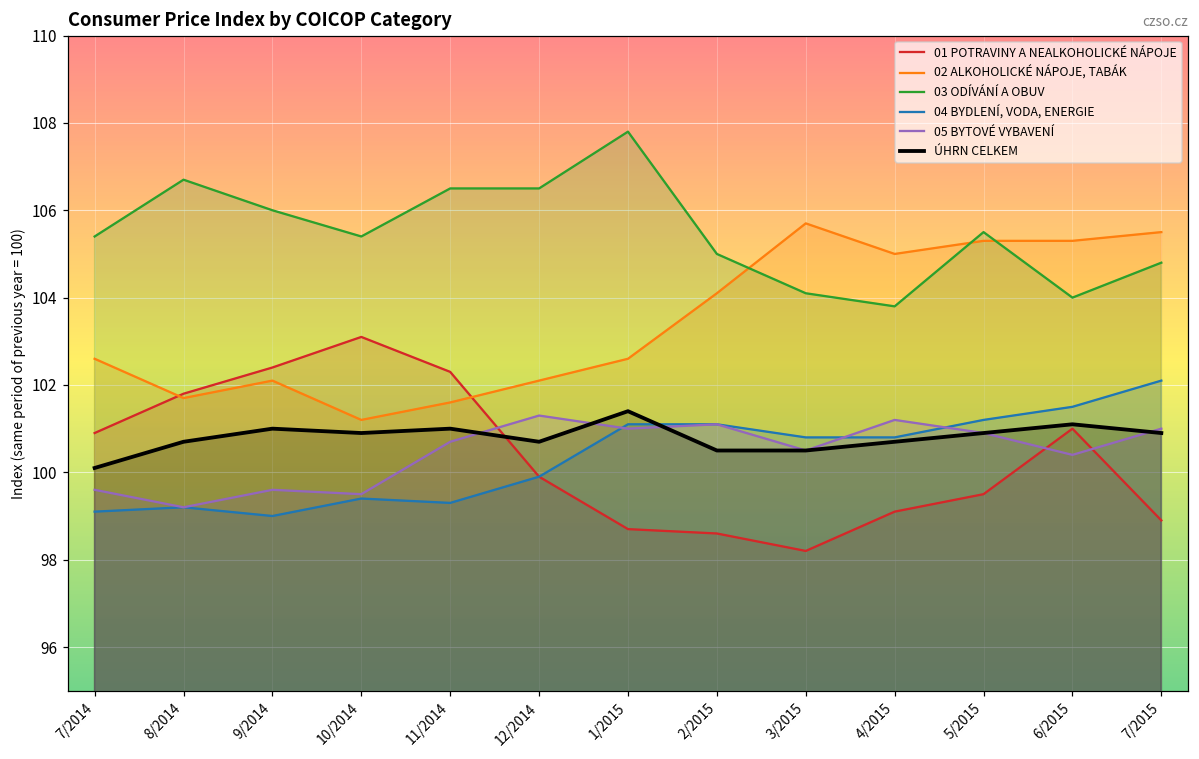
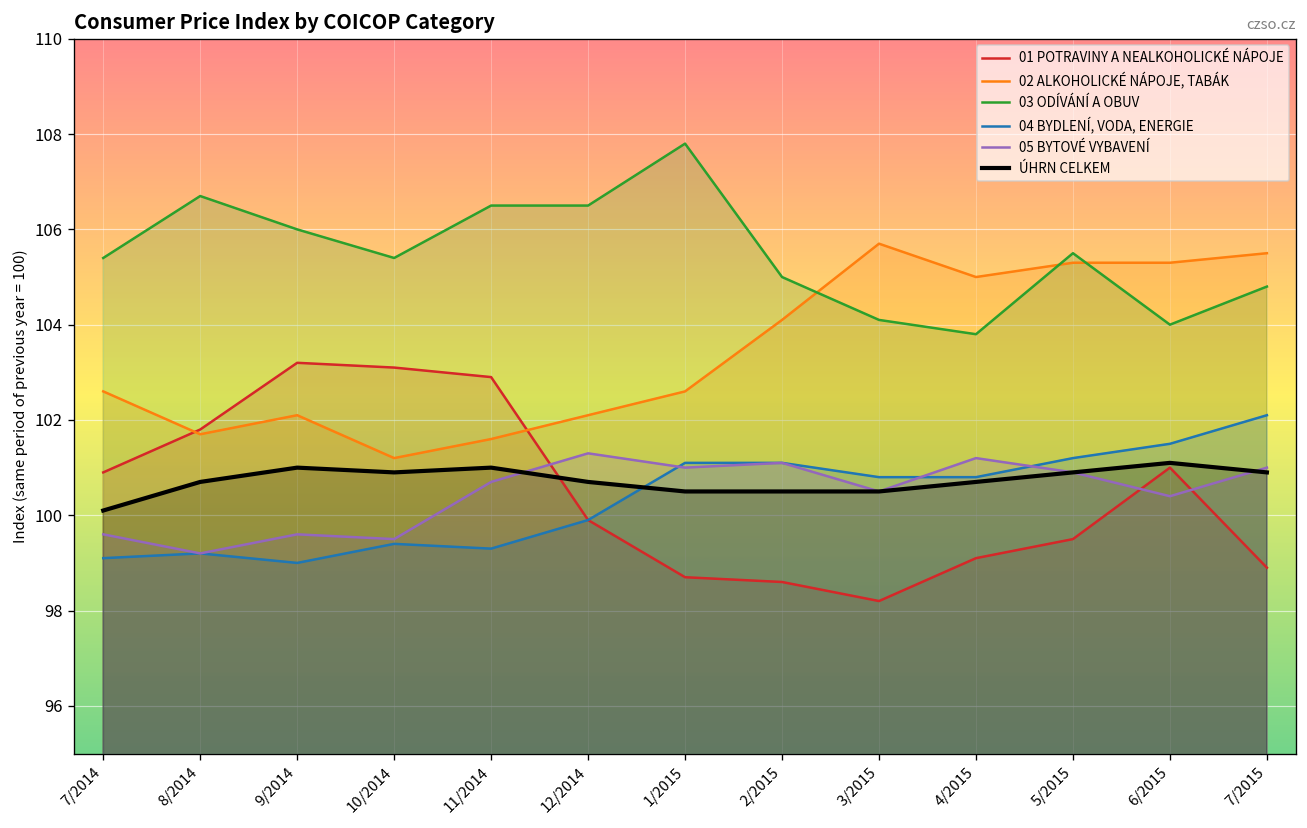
  {
    "01 POTRAVINY A NEALKOHOLICKÉ NÁPOJE": {
      "7/2014": 100.9,
      "8/2014": 101.8,
-     "9/2014": 102.4,
+     "9/2014": 103.2,
      "10/2014": 103.1,
-     "11/2014": 102.3,
+     "11/2014": 102.9,
      "1/2015": 98.7,
      "2/2015": 98.6,
      "3/2015": 98.2,
      "4/2015": 99.1,
      "5/2015": 99.5,
      "6/2015": 101.0,
      "7/2015": 98.9
    },
    "02 ALKOHOLICKÉ NÁPOJE, TABÁK": {
      "7/2014": 102.6,
      "8/2014": 101.7,
      "9/2014": 102.1,
      "10/2014": 101.2,
      "11/2014": 101.6,
      "12/2014": 102.1,
      "1/2015": 102.6,
      "2/2015": 104.1,
      "3/2015": 105.7,
      "4/2015": 105.0,
      "5/2015": 105.3,
      "6/2015": 105.3,
      "7/2015": 105.5
    },
    "03 ODÍVÁNÍ A OBUV": {
      "7/2014": 105.4,
      "8/2014": 106.7,
      "9/2014": 106.0,
      "10/2014": 105.4,
      "11/2014": 106.5,
      "12/2014": 106.5,
      "1/2015": 107.8,
      "2/2015": 105.0,
      "3/2015": 104.1,
      "4/2015": 103.8,
      "5/2015": 105.5,
      "6/2015": 104.0,
      "7/2015": 104.8
    },
    "04 BYDLENÍ, VODA, ENERGIE": {
      "7/2014": 99.1,
      "9/2014": 99.0,
      "10/2014": 99.4,
      "11/2014": 99.3,
      "1/2015": 101.1,
      "3/2015": 100.8,
      "4/2015": 100.8,
      "5/2015": 101.2,
      "6/2015": 101.5,
      "7/2015": 102.1
    },
    "05 BYTOVÉ VYBAVENÍ": {
      "7/2014": 99.6,
      "9/2014": 99.6,
      "10/2014": 99.5,
      "11/2014": 100.7,
      "12/2014": 101.3,
      "1/2015": 101.0,
      "4/2015": 101.2,
      "6/2015": 100.4,
      "7/2015": 101.0
    },
    "ÚHRN CELKEM": {
      "7/2014": 100.1,
      "8/2014": 100.7,
      "9/2014": 101.0,
      "10/2014": 100.9,
      "11/2014": 101.0,
      "12/2014": 100.7,
-     "1/2015": 101.4,
+     "1/2015": 100.5,
      "2/2015": 100.5,
      "4/2015": 100.7,
      "6/2015": 101.1,
      "7/2015": 100.9
    }
  }
